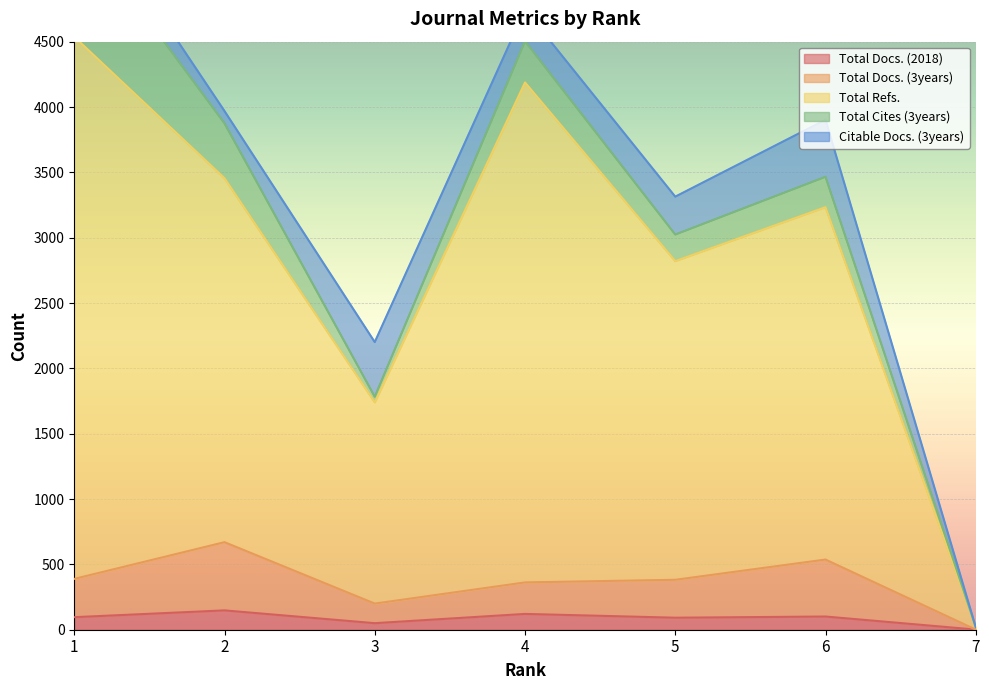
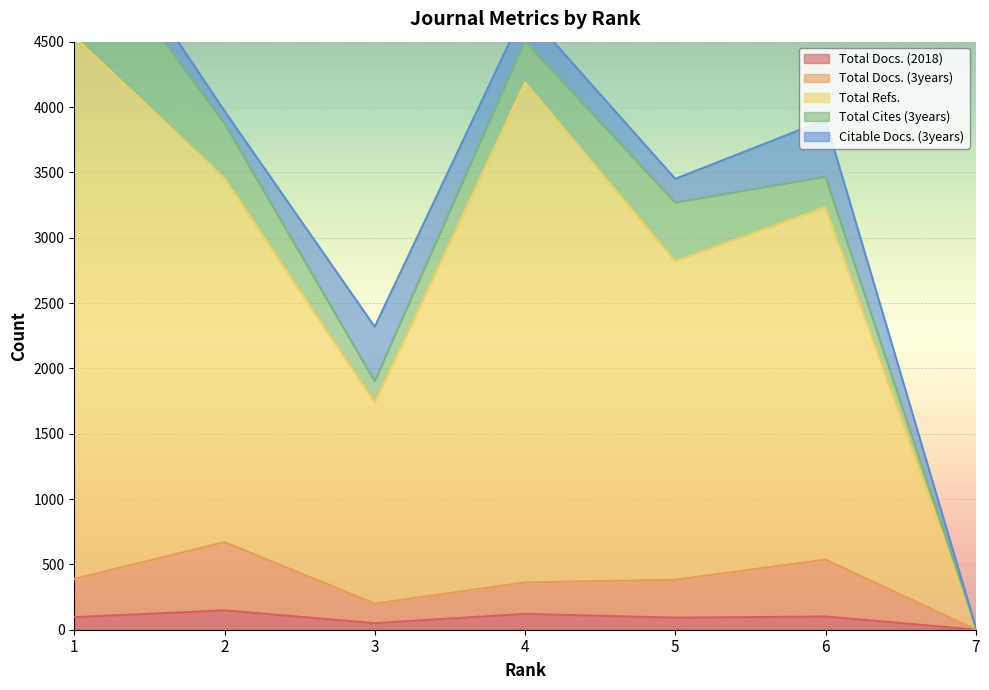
  {
    "Total Cites (3years)": {
      "2": 420,
-     "3": 40,
+     "3": 160,
      "4": 320,
-     "5": 200,
+     "5": 450,
      "6": 230
    },
    "Citable Docs. (3years)": {
      "2": 90,
      "3": 420,
-     "5": 290
+     "5": 180
    }
  }
